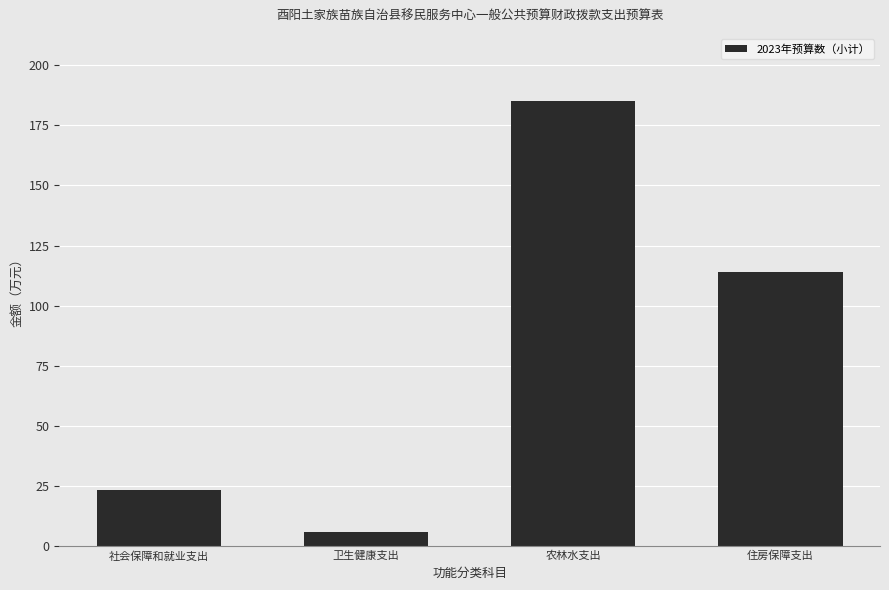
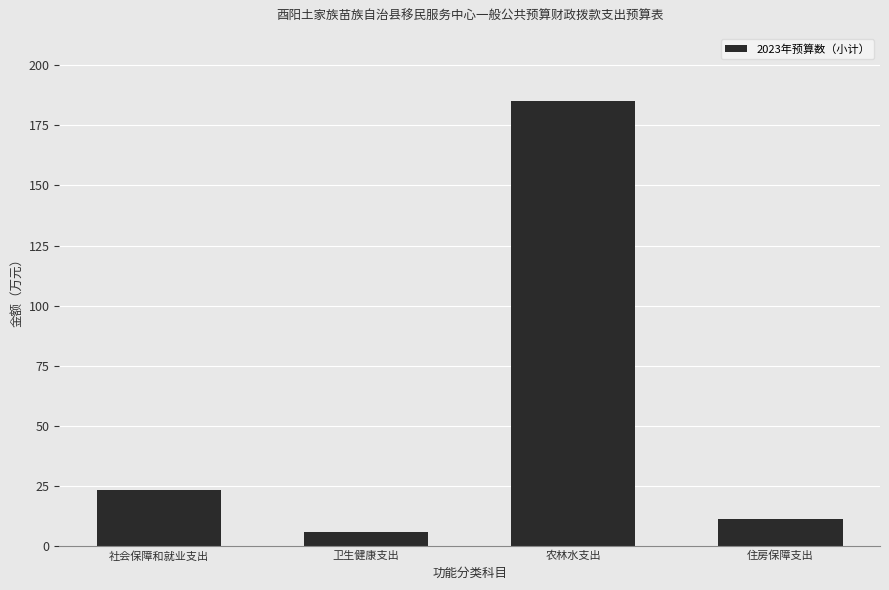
  {
    "社会保障和就业支出": 23,
    "卫生健康支出": 6,
    "农林水支出": 185,
-   "住房保障支出": 114
+   "住房保障支出": 11
  }
